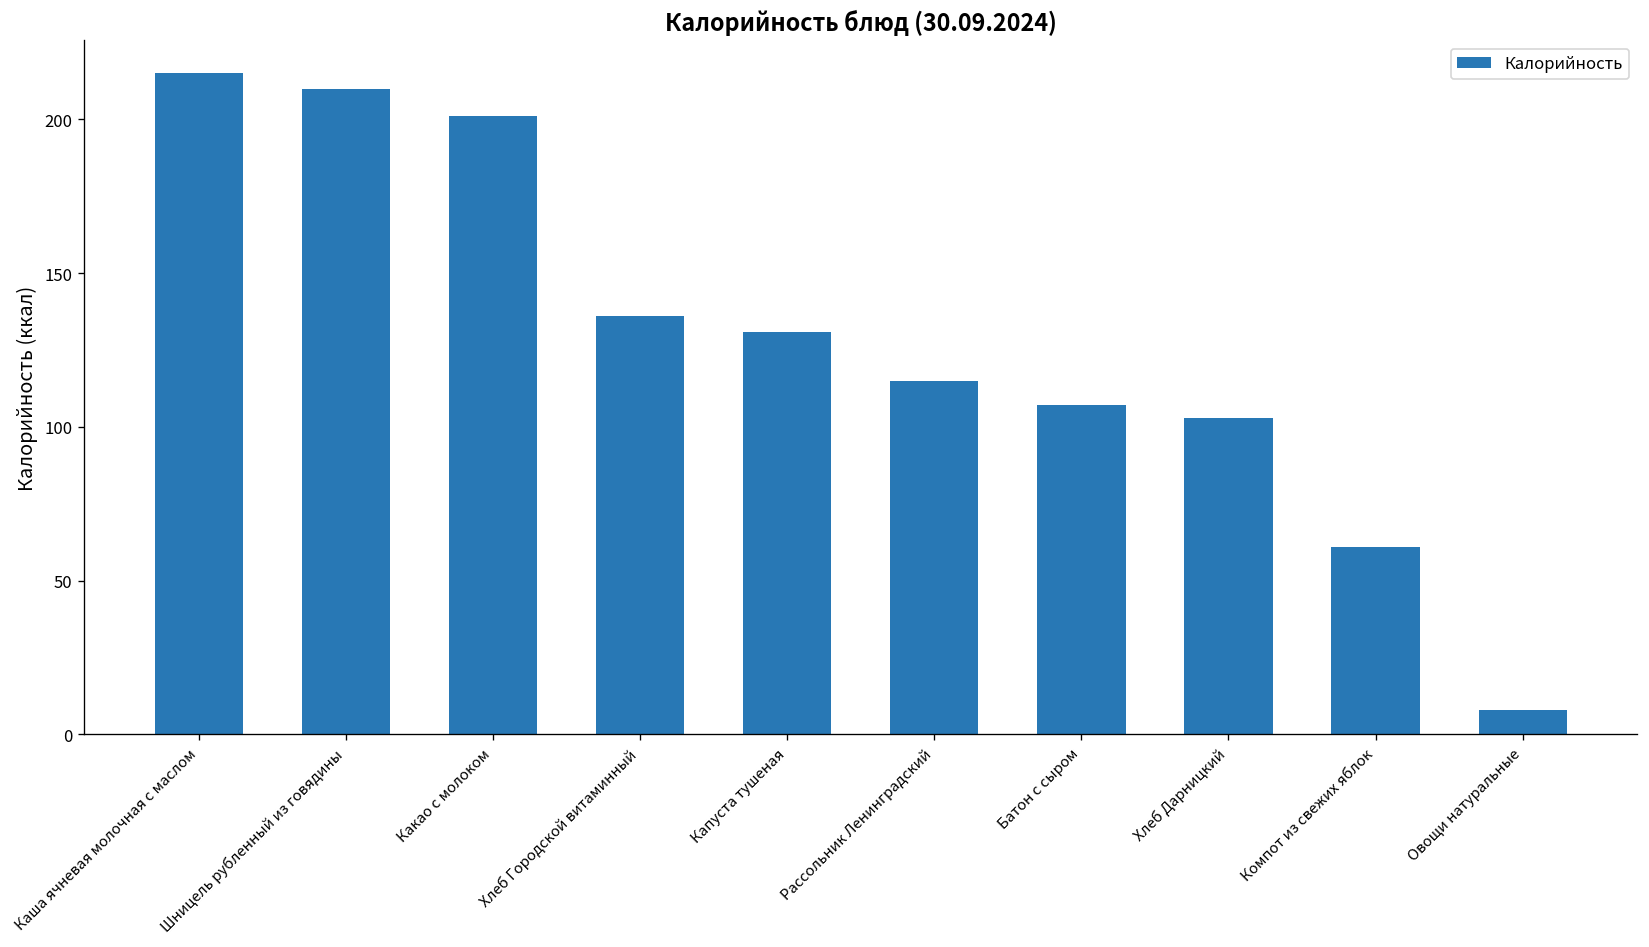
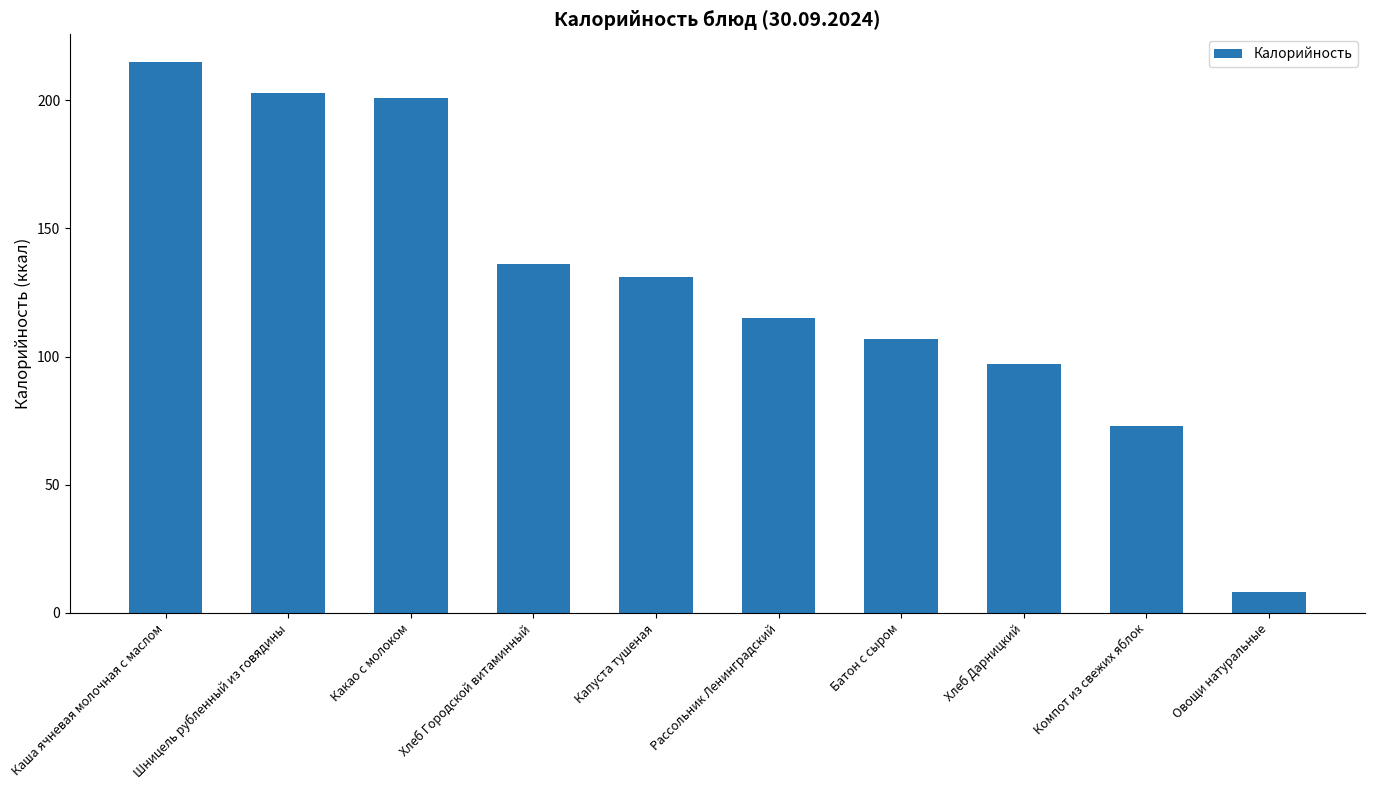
  {
    "Каша ячневая молочная с маслом": 215,
-   "Шницель рубленный из говядины": 210,
+   "Шницель рубленный из говядины": 203,
    "Какао с молоком": 201,
    "Хлеб Городской витаминный": 136,
    "Капуста тушеная": 131,
    "Рассольник Ленинградский": 115,
    "Батон с сыром": 107,
-   "Хлеб Дарницкий": 103,
-   "Компот из свежих яблок": 61,
+   "Хлеб Дарницкий": 97,
+   "Компот из свежих яблок": 73,
    "Овощи натуральные": 8
  }
